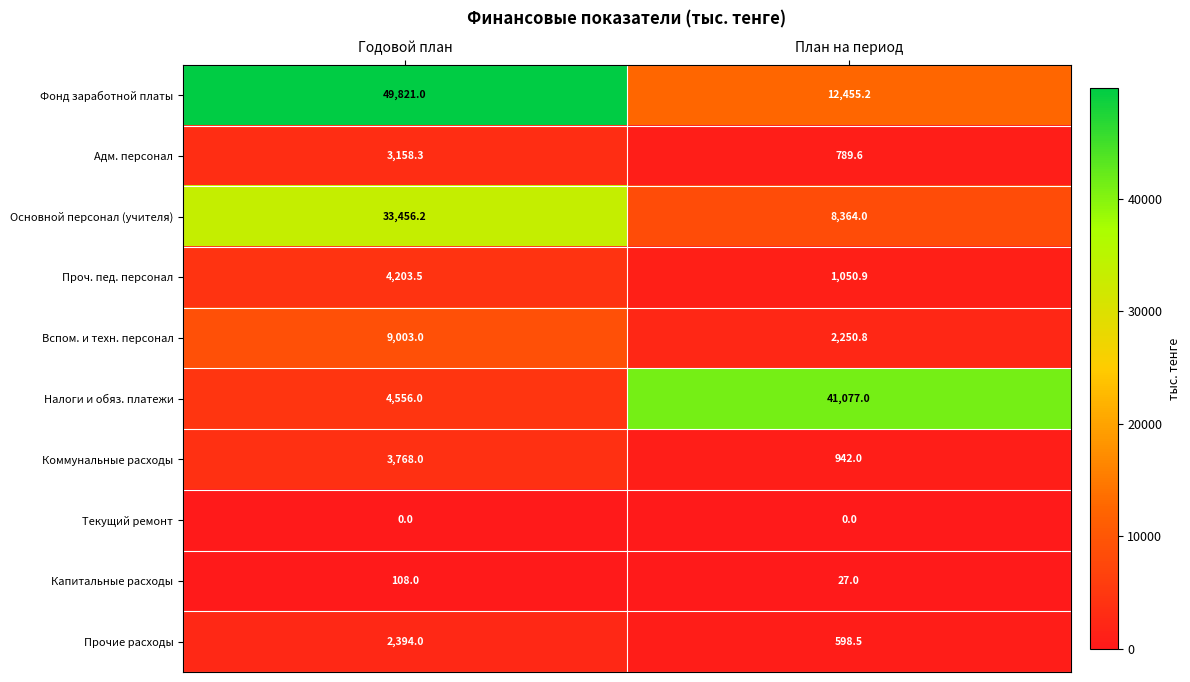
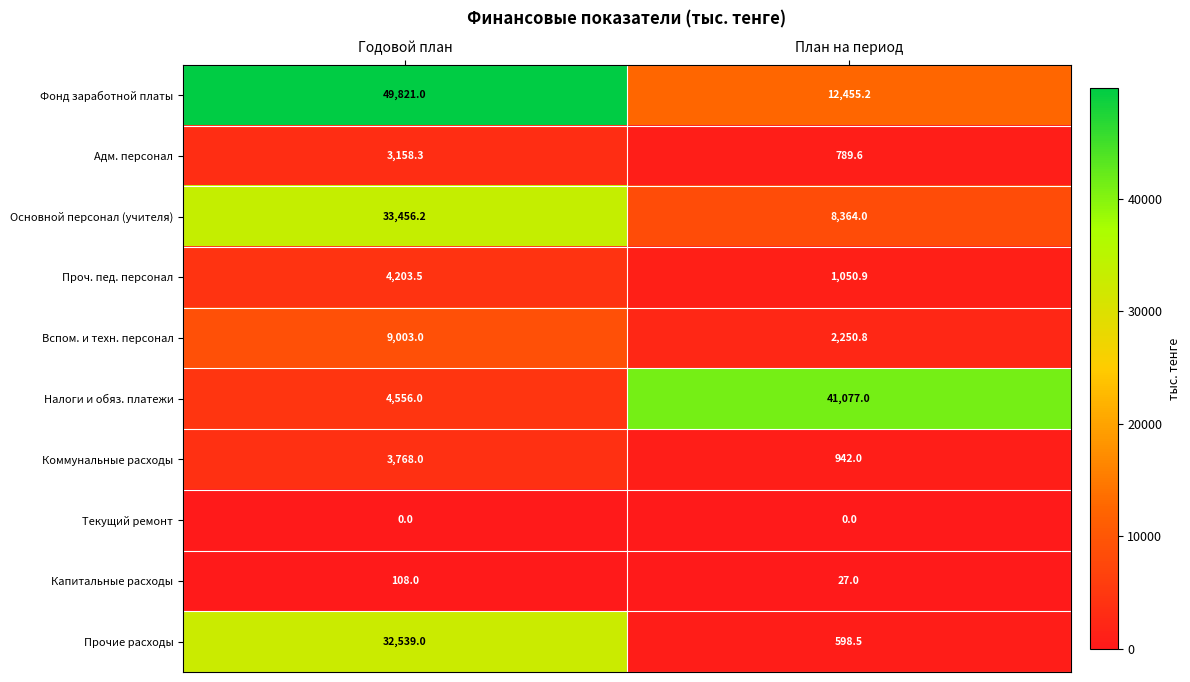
  {
    "Фонд заработной платы": {
      "Годовой план": "49,821.0",
      "План на период": "12,455.2"
    },
    "Адм. персонал": {
      "Годовой план": "3,158.3",
      "План на период": "789.6"
    },
    "Основной персонал (учителя)": {
      "Годовой план": "33,456.2",
      "План на период": "8,364.0"
    },
    "Проч. пед. персонал": {
      "Годовой план": "4,203.5",
      "План на период": "1,050.9"
    },
    "Вспом. и техн. персонал": {
      "Годовой план": "9,003.0",
      "План на период": "2,250.8"
    },
    "Налоги и обяз. платежи": {
      "Годовой план": "4,556.0",
      "План на период": "41,077.0"
    },
    "Коммунальные расходы": {
      "Годовой план": "3,768.0",
      "План на период": "942.0"
    },
    "Текущий ремонт": {
      "Годовой план": "0.0",
      "План на период": "0.0"
    },
    "Капитальные расходы": {
      "Годовой план": "108.0",
      "План на период": "27.0"
    },
    "Прочие расходы": {
-     "Годовой план": "2,394.0",
+     "Годовой план": "32,539.0",
      "План на период": "598.5"
    }
  }
